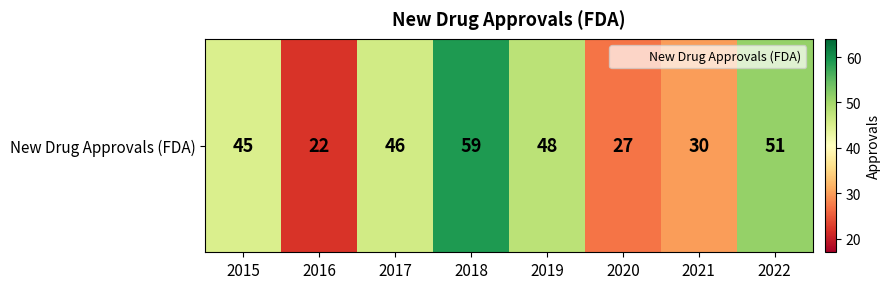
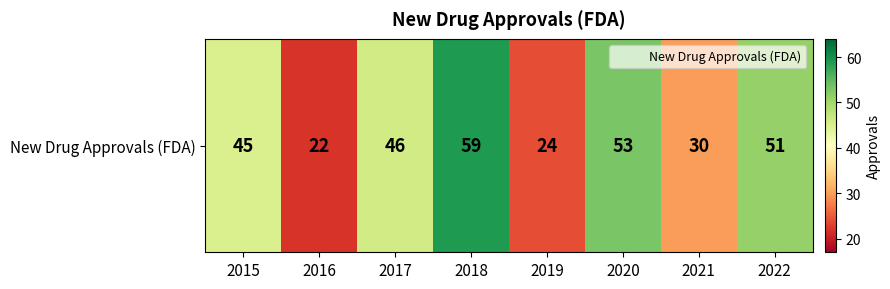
  {
    "New Drug Approvals (FDA)": {
      "2015": 45,
      "2016": 22,
      "2017": 46,
      "2018": 59,
-     "2019": 48,
-     "2020": 27,
+     "2019": 24,
+     "2020": 53,
      "2021": 30,
      "2022": 51
    }
  }
